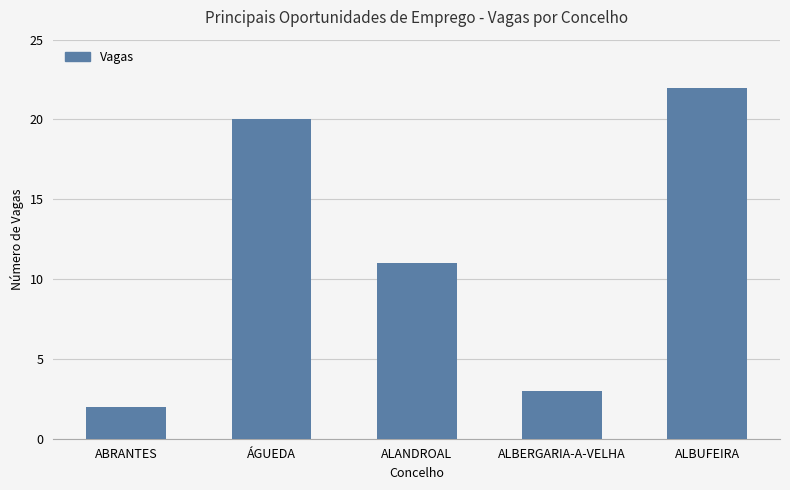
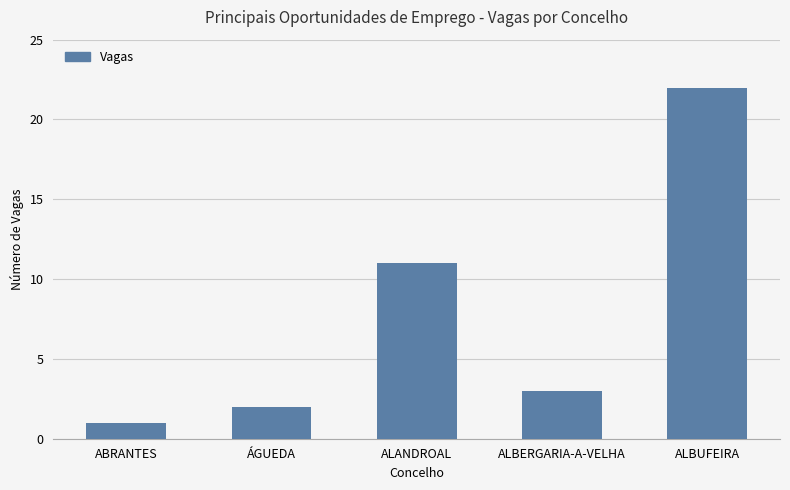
  {
-   "ABRANTES": 2,
-   "ÁGUEDA": 20,
+   "ABRANTES": 1,
+   "ÁGUEDA": 2,
    "ALANDROAL": 11,
    "ALBERGARIA-A-VELHA": 3,
    "ALBUFEIRA": 22
  }
